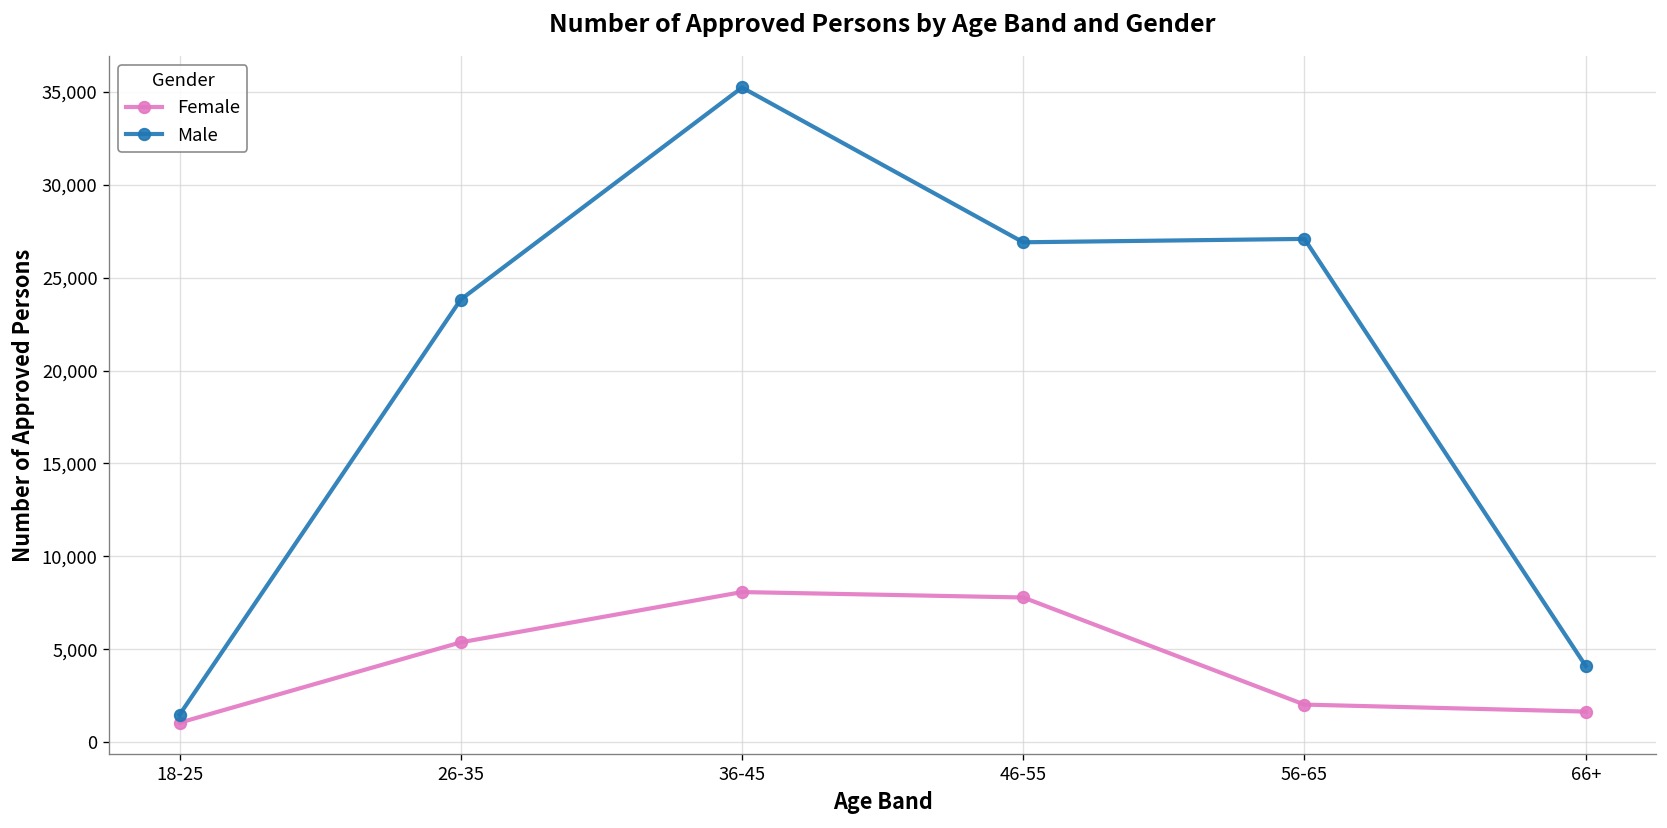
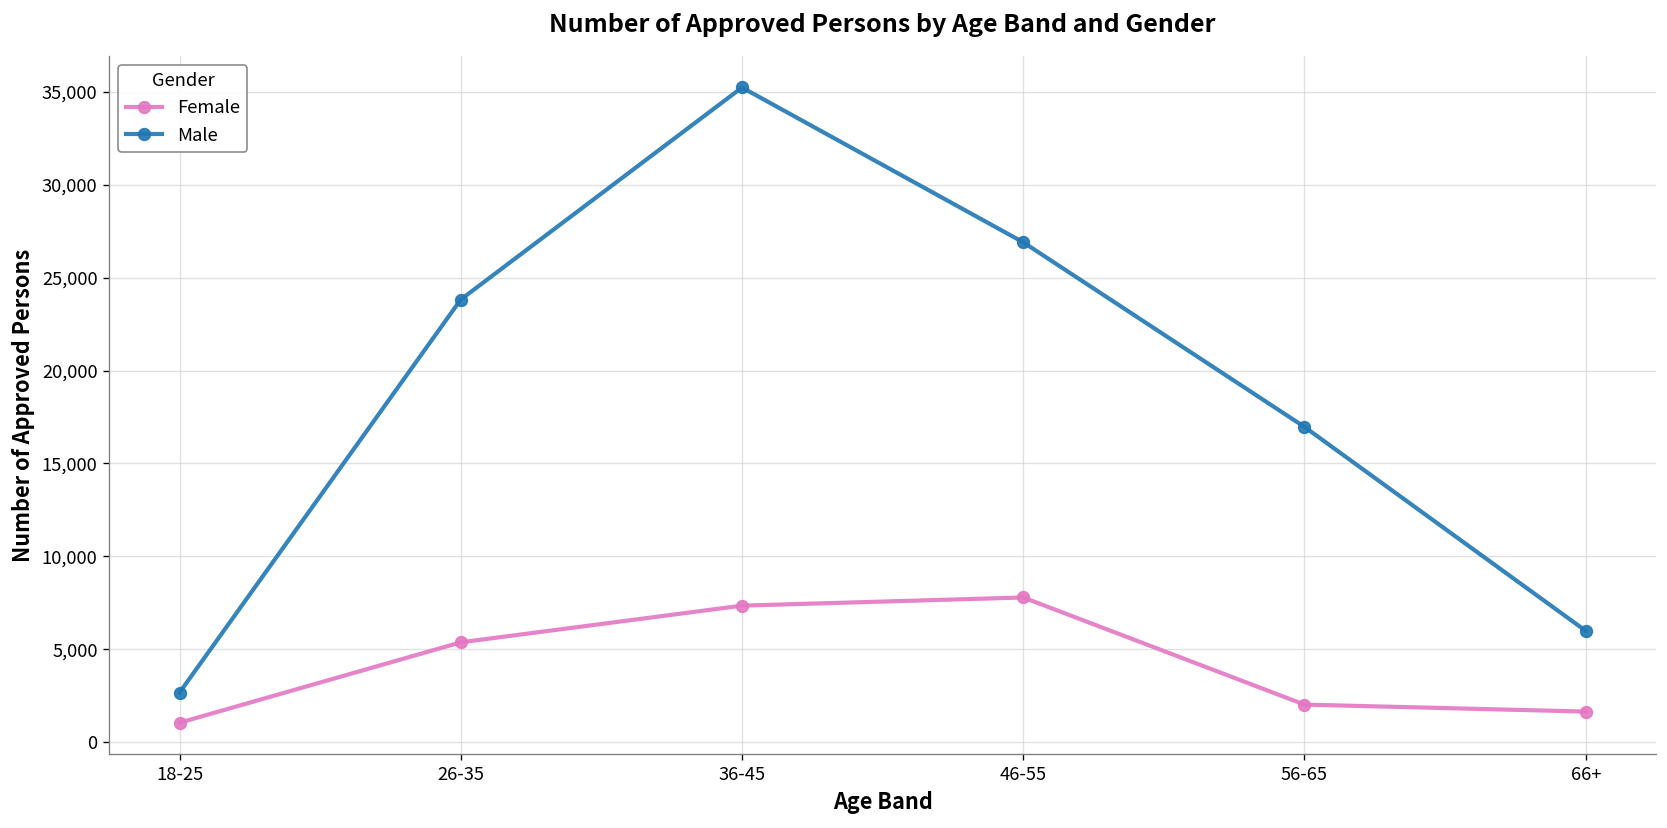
  {
    "Female": {
      "18-25": "1,100",
      "26-35": "5,400",
-     "36-45": "8,100",
+     "36-45": "7,400",
      "46-55": "7,800",
      "56-65": "2,000",
      "66+": "1,700"
    },
    "Male": {
-     "18-25": "1,500",
+     "18-25": "2,700",
      "26-35": "23,800",
      "36-45": "35,200",
      "46-55": "26,900",
-     "56-65": "27,100",
-     "66+": "4,100"
+     "56-65": "17,000",
+     "66+": "6,000"
    }
  }
